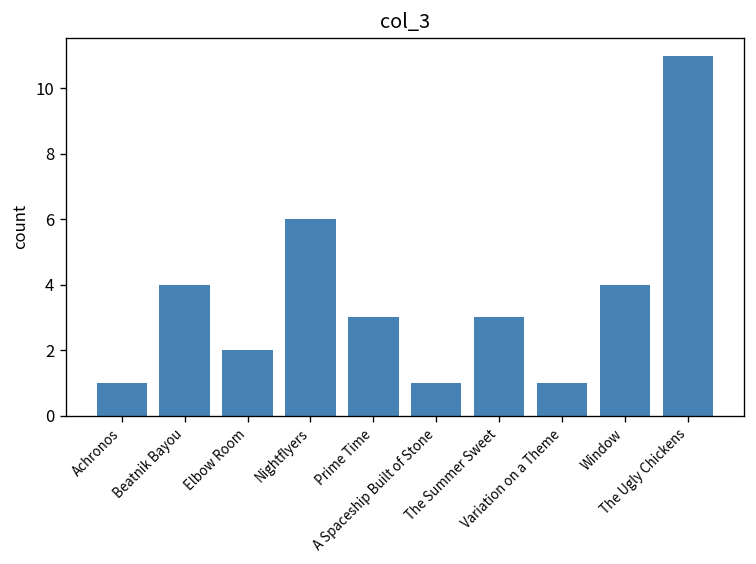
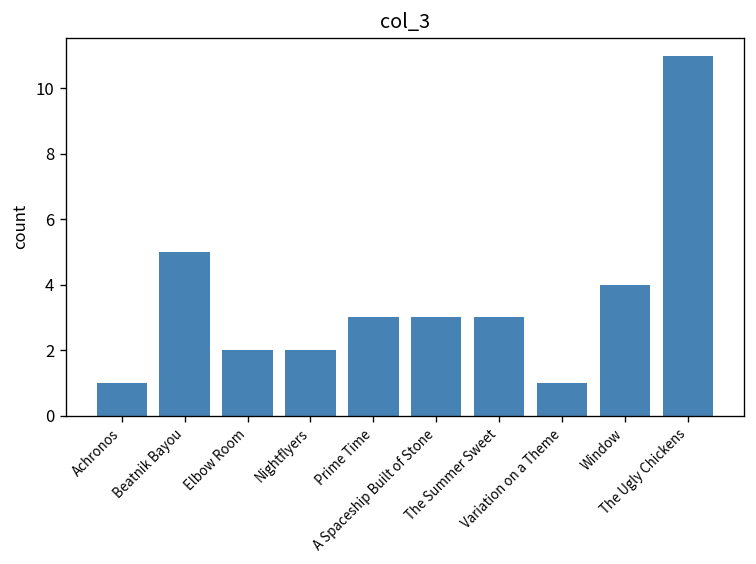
  {
    "Achronos": 1,
-   "Beatnik Bayou": 4,
+   "Beatnik Bayou": 5,
    "Elbow Room": 2,
-   "Nightflyers": 6,
+   "Nightflyers": 2,
    "Prime Time": 3,
-   "A Spaceship Built of Stone": 1,
+   "A Spaceship Built of Stone": 3,
    "The Summer Sweet": 3,
    "Variation on a Theme": 1,
    "Window": 4,
    "The Ugly Chickens": 11
  }
